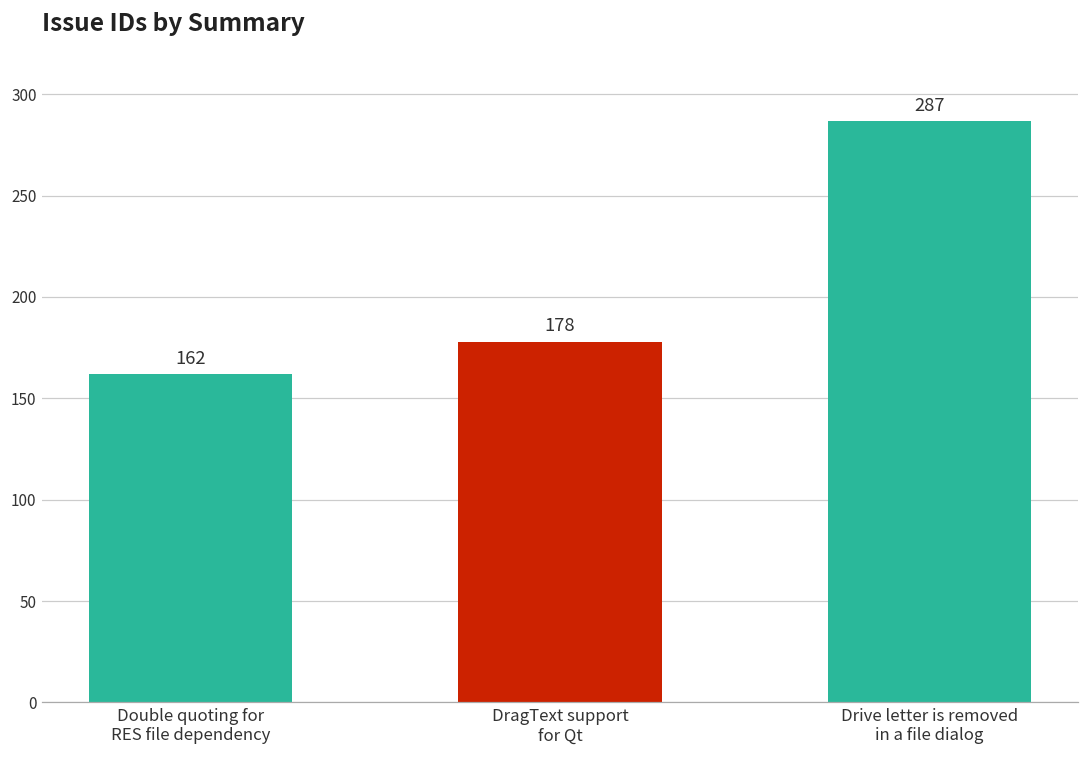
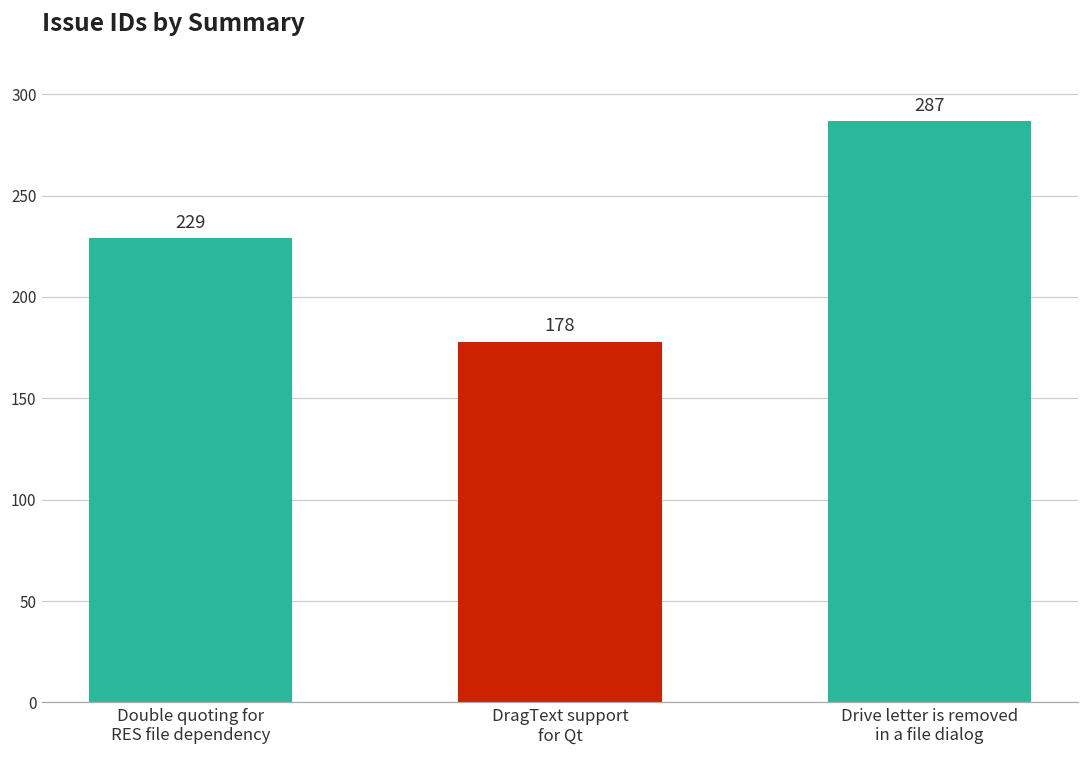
  {
-   "Double quoting for RES file dependency": 162,
+   "Double quoting for RES file dependency": 229,
    "DragText support for Qt": 178,
    "Drive letter is removed in a file dialog": 287
  }
